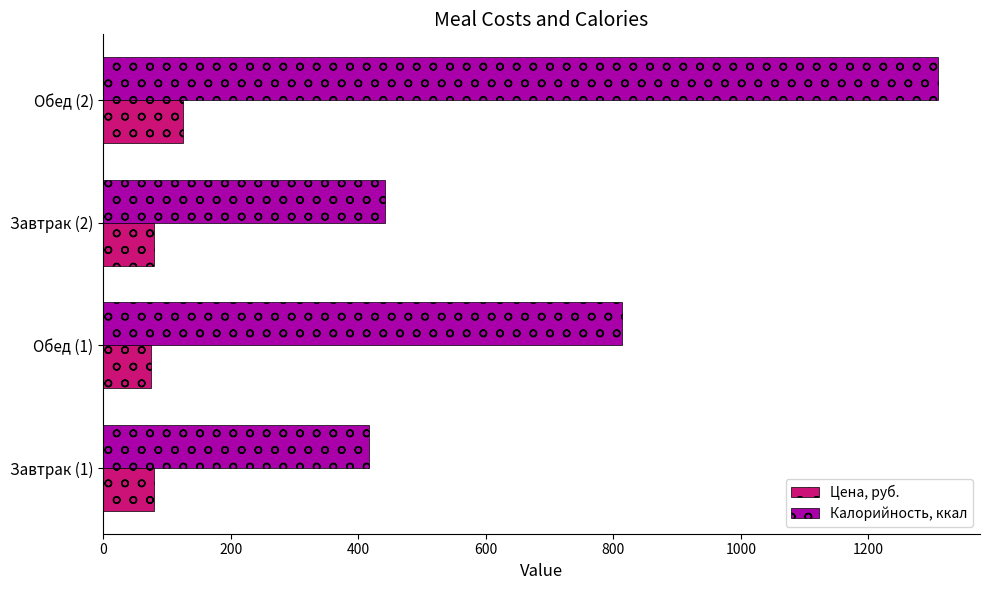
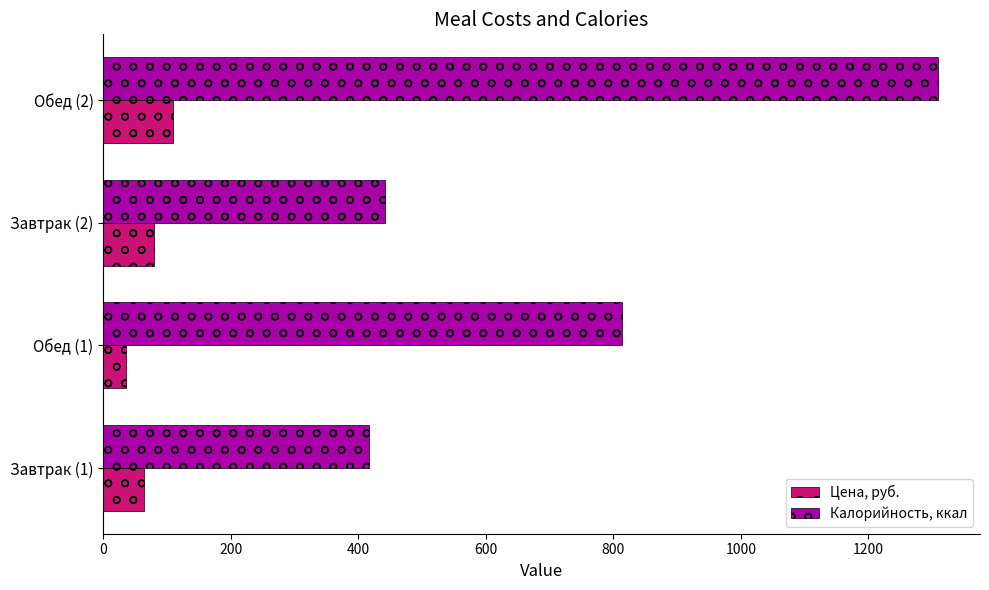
  {
    "Цена, руб.": {
-     "Обед (2)": 120,
+     "Обед (2)": 110,
      "Завтрак (2)": 80,
-     "Обед (1)": 80,
-     "Завтрак (1)": 80
+     "Обед (1)": 40,
+     "Завтрак (1)": 60
    },
    "Калорийность, ккал": {
      "Обед (2)": 1310,
      "Завтрак (2)": 440,
      "Обед (1)": 810,
      "Завтрак (1)": 420
    }
  }
